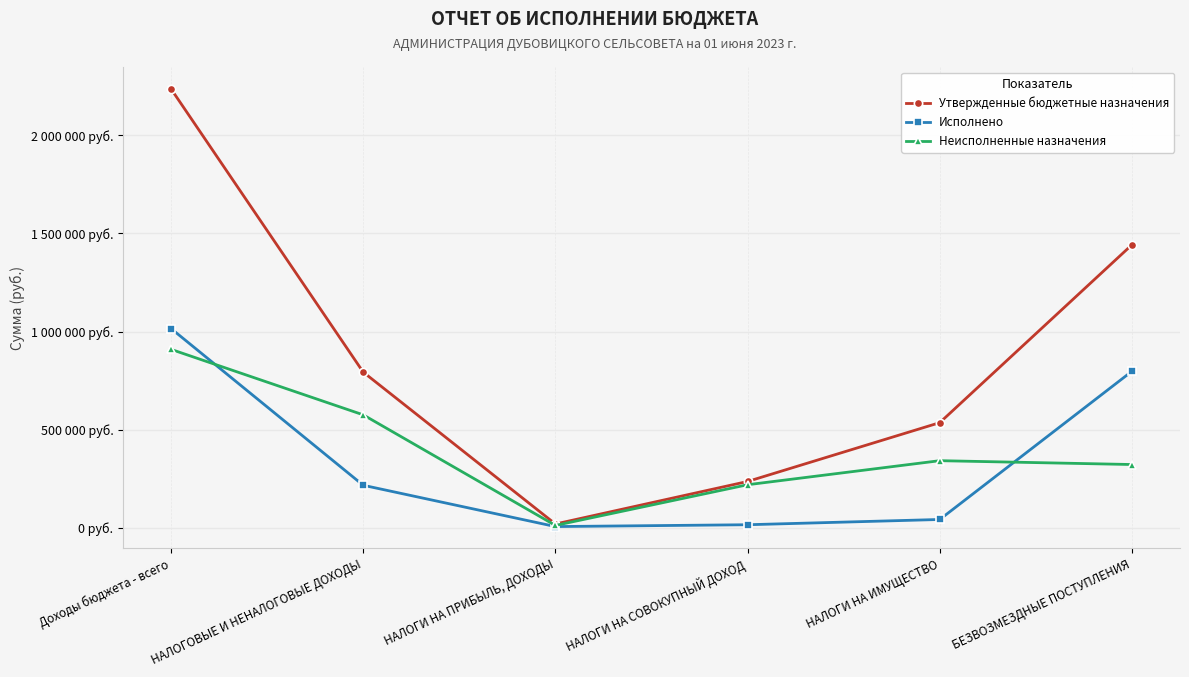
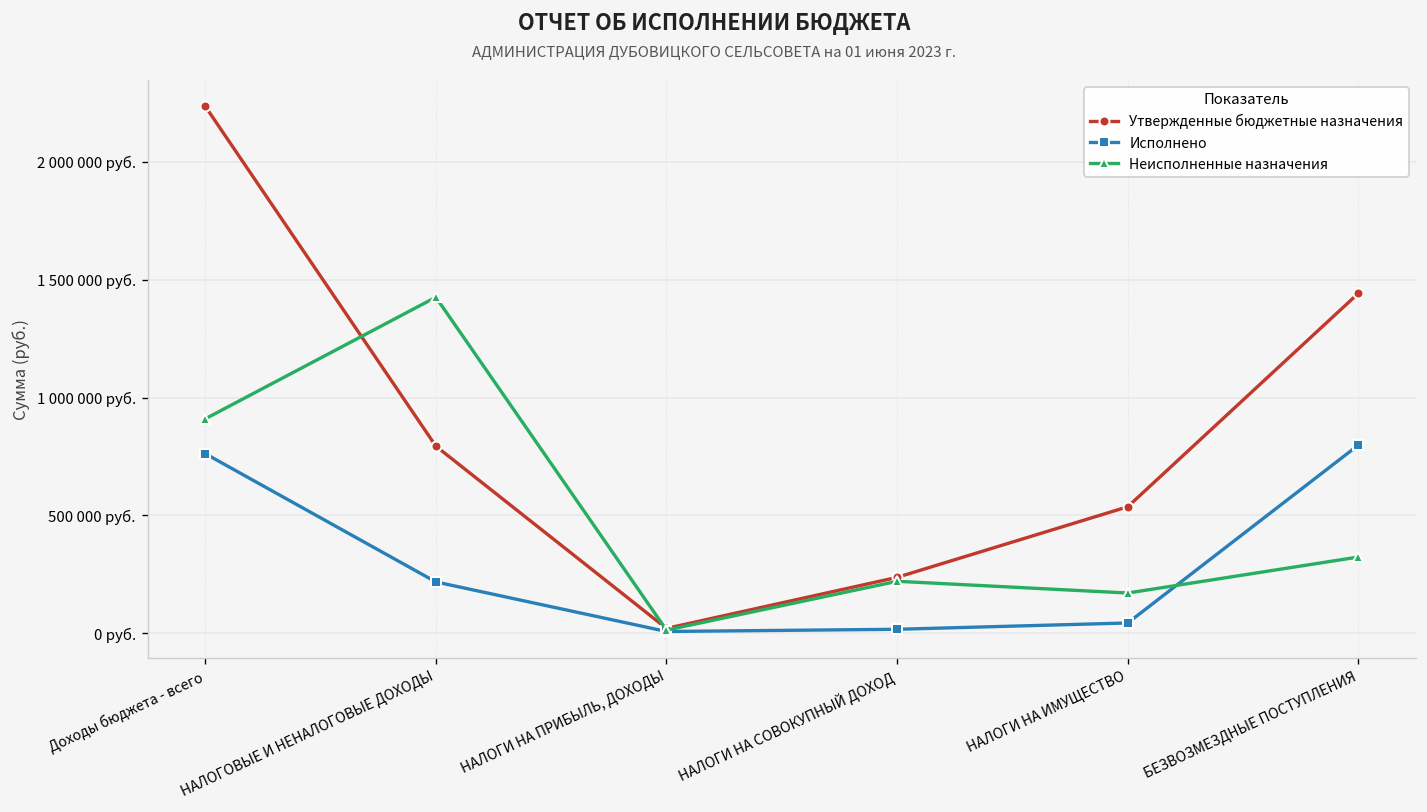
  {
    "Утвержденные бюджетные назначения": {
      "Доходы бюджета - всего": "2240000 руб.",
      "НАЛОГОВЫЕ И НЕНАЛОГОВЫЕ ДОХОДЫ": "790000 руб.",
      "НАЛОГИ НА СОВОКУПНЫЙ ДОХОД": "240000 руб.",
      "НАЛОГИ НА ИМУЩЕСТВО": "540000 руб.",
      "БЕЗВОЗМЕЗДНЫЕ ПОСТУПЛЕНИЯ": "1440000 руб."
    },
    "Исполнено": {
-     "Доходы бюджета - всего": "1020000 руб.",
+     "Доходы бюджета - всего": "760000 руб.",
      "НАЛОГОВЫЕ И НЕНАЛОГОВЫЕ ДОХОДЫ": "220000 руб.",
      "НАЛОГИ НА СОВОКУПНЫЙ ДОХОД": "20000 руб.",
      "НАЛОГИ НА ИМУЩЕСТВО": "40000 руб.",
      "БЕЗВОЗМЕЗДНЫЕ ПОСТУПЛЕНИЯ": "800000 руб."
    },
    "Неисполненные назначения": {
      "Доходы бюджета - всего": "910000 руб.",
-     "НАЛОГОВЫЕ И НЕНАЛОГОВЫЕ ДОХОДЫ": "580000 руб.",
+     "НАЛОГОВЫЕ И НЕНАЛОГОВЫЕ ДОХОДЫ": "1430000 руб.",
      "НАЛОГИ НА СОВОКУПНЫЙ ДОХОД": "220000 руб.",
-     "НАЛОГИ НА ИМУЩЕСТВО": "340000 руб.",
+     "НАЛОГИ НА ИМУЩЕСТВО": "170000 руб.",
      "БЕЗВОЗМЕЗДНЫЕ ПОСТУПЛЕНИЯ": "320000 руб."
    }
  }
